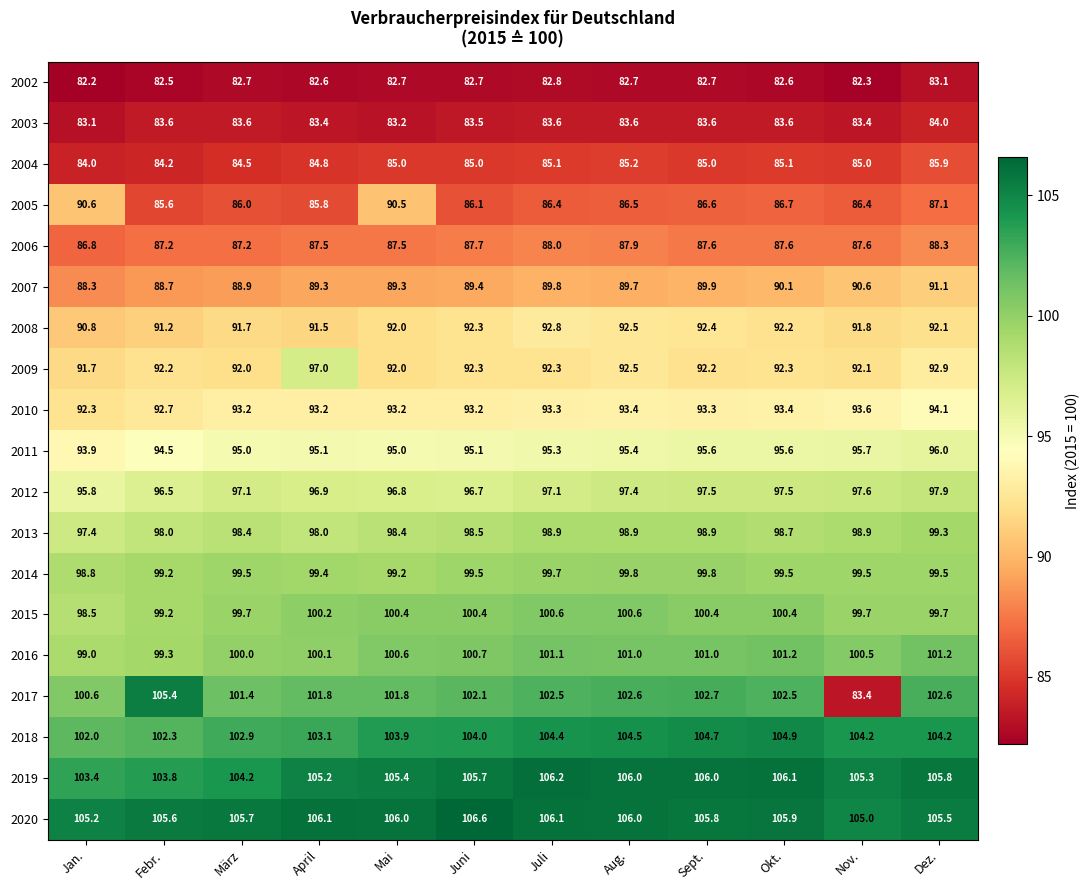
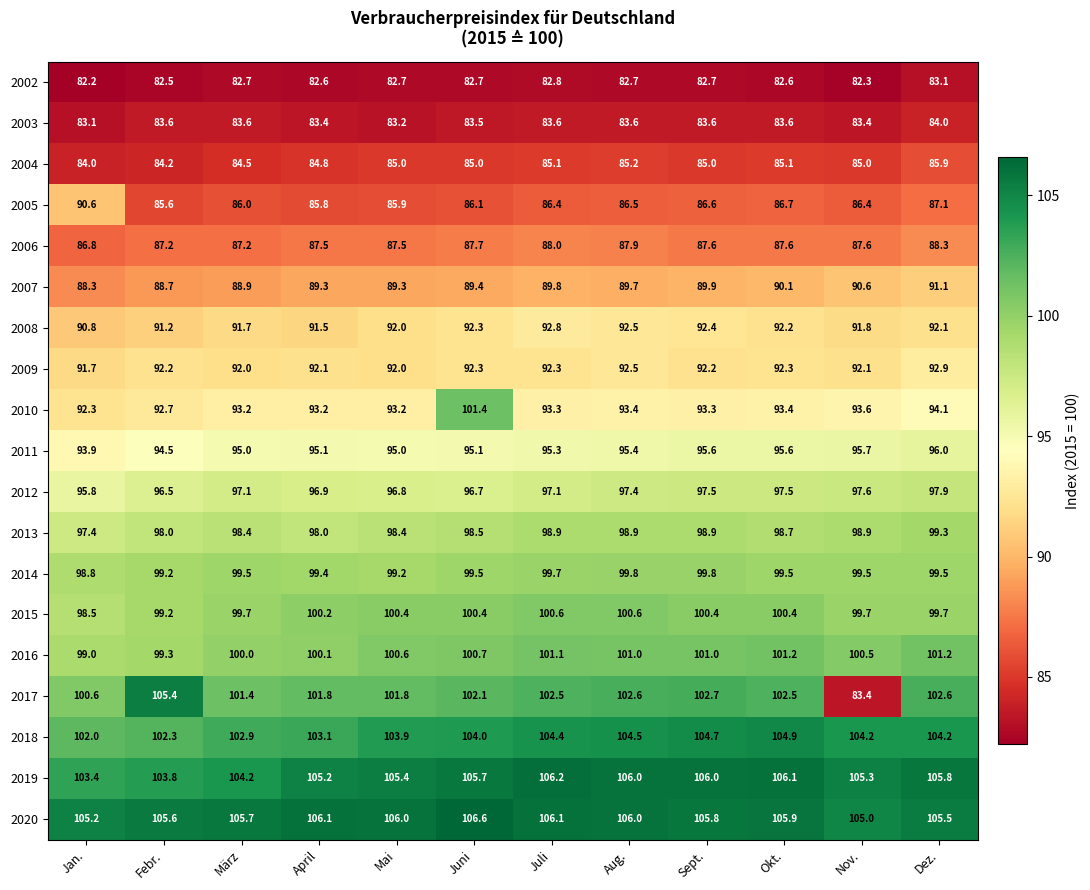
  {
    "2005": {
      "Jan.": 90.6,
      "Febr.": 85.6,
      "März": 86.0,
      "April": 85.8,
-     "Mai": 90.5,
+     "Mai": 85.9,
      "Juni": 86.1,
      "Juli": 86.4,
      "Aug.": 86.5,
      "Sept.": 86.6,
      "Okt.": 86.7,
      "Nov.": 86.4,
      "Dez.": 87.1
    },
    "2009": {
      "Jan.": 91.7,
      "Febr.": 92.2,
      "März": 92.0,
-     "April": 97.0,
+     "April": 92.1,
      "Mai": 92.0,
      "Juni": 92.3,
      "Juli": 92.3,
      "Aug.": 92.5,
      "Sept.": 92.2,
      "Okt.": 92.3,
      "Nov.": 92.1,
      "Dez.": 92.9
    },
    "2010": {
      "Jan.": 92.3,
      "Febr.": 92.7,
      "März": 93.2,
      "April": 93.2,
      "Mai": 93.2,
-     "Juni": 93.2,
+     "Juni": 101.4,
      "Juli": 93.3,
      "Aug.": 93.4,
      "Sept.": 93.3,
      "Okt.": 93.4,
      "Nov.": 93.6,
      "Dez.": 94.1
    }
  }
